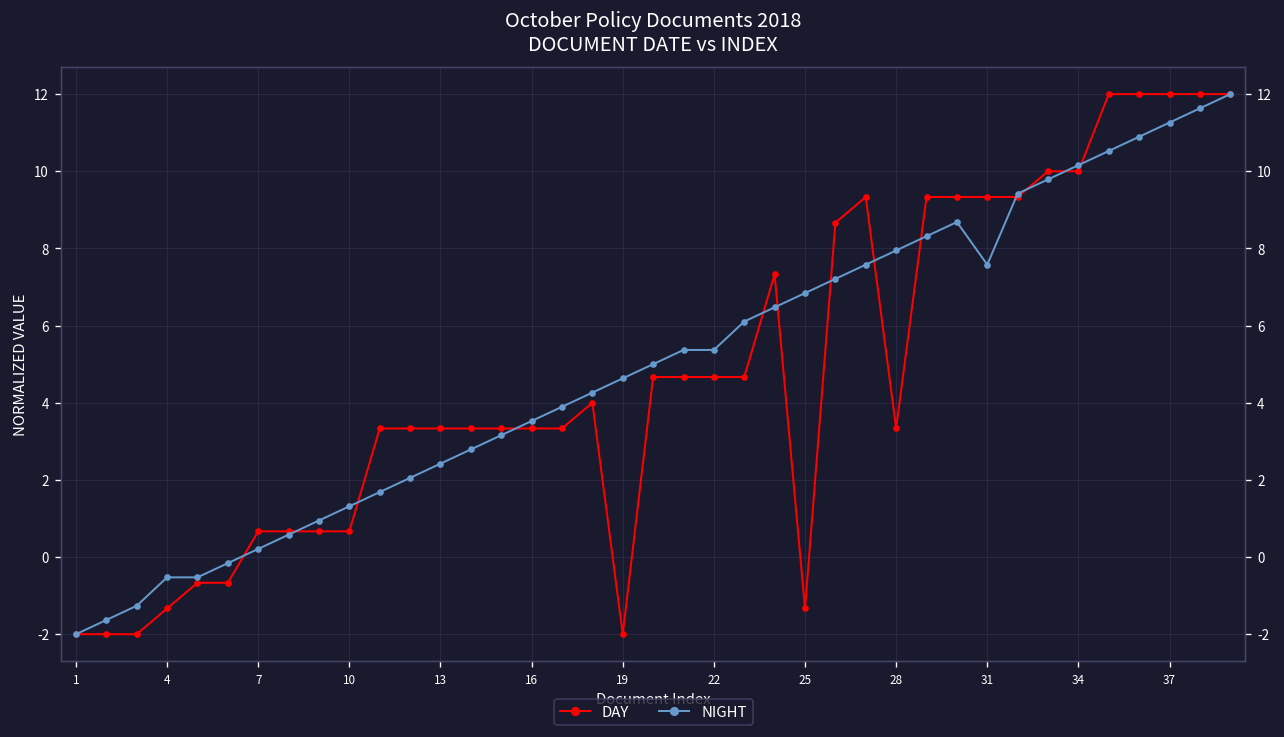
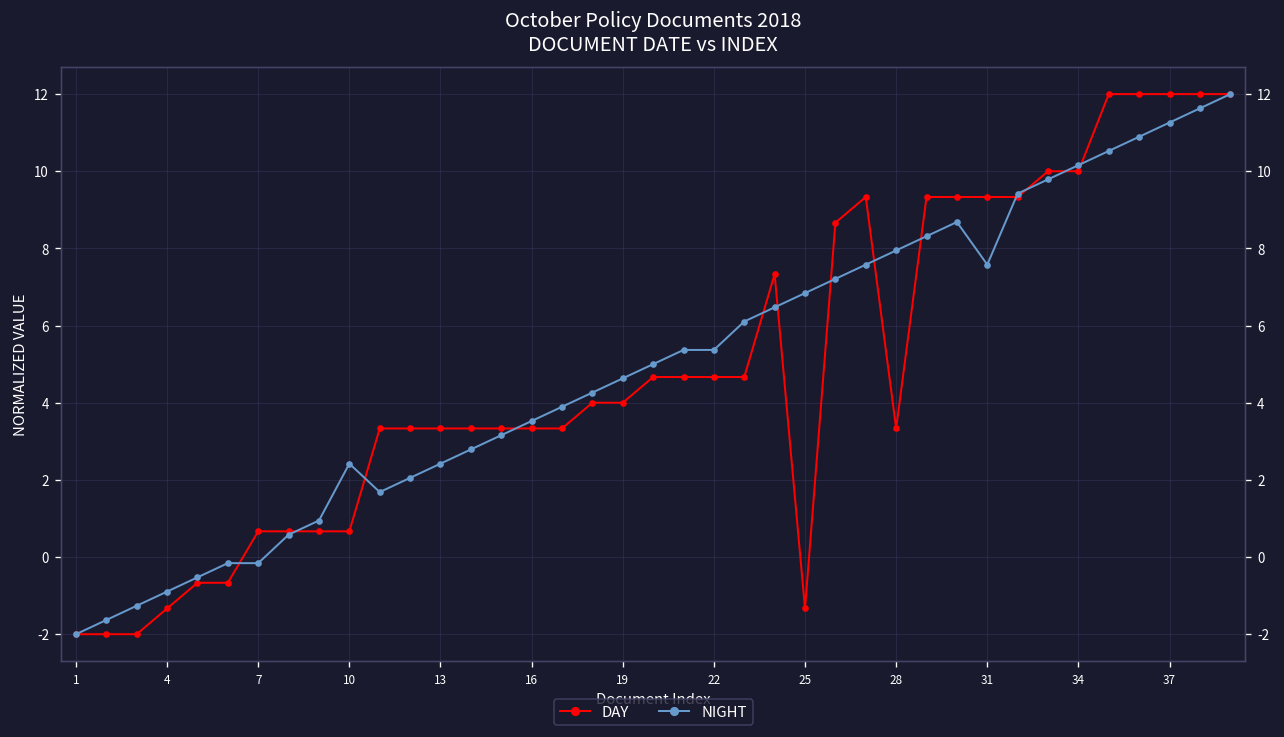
  {
    "DAY": {
      "4": -1.3,
      "7": 0.7,
      "10": 0.7,
      "13": 3.3,
      "16": 3.3,
-     "19": -2.0,
+     "19": 4.0,
      "22": 4.7,
      "25": -1.3,
      "28": 3.3,
      "31": 9.3,
      "34": 10.0,
      "37": 12.0
    },
    "NIGHT": {
-     "4": -0.5,
-     "7": 0.2,
-     "10": 1.3,
+     "4": -0.9,
+     "7": -0.2,
+     "10": 2.4,
      "13": 2.4,
      "16": 3.5,
      "19": 4.6,
      "22": 5.4,
      "25": 6.8,
      "28": 7.9,
      "31": 7.6,
      "34": 10.2,
      "37": 11.3
    }
  }
